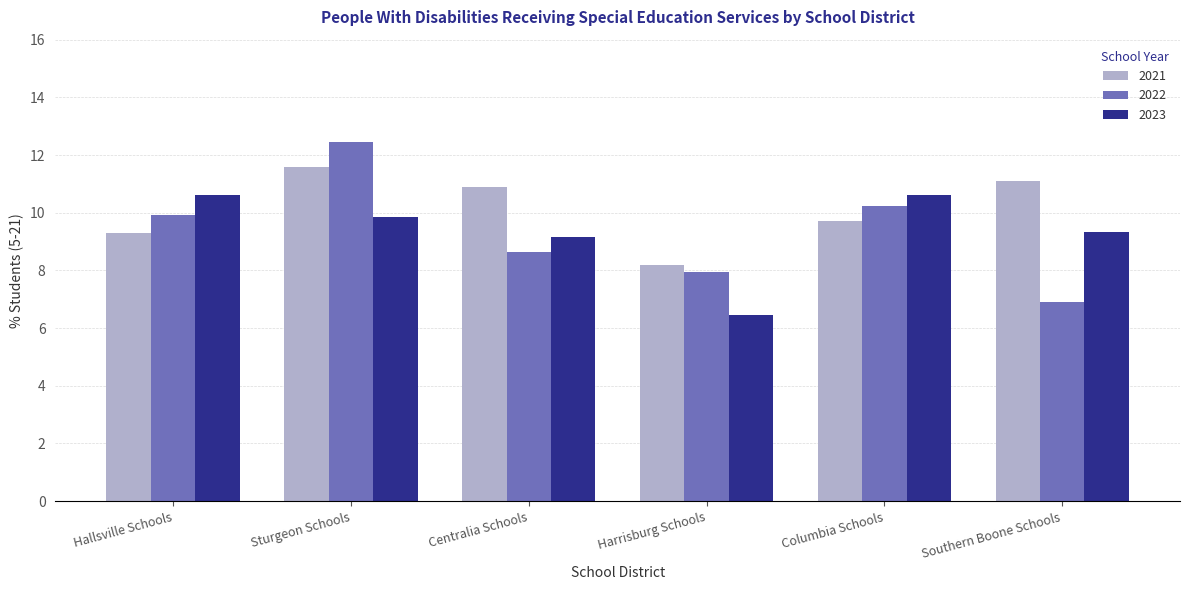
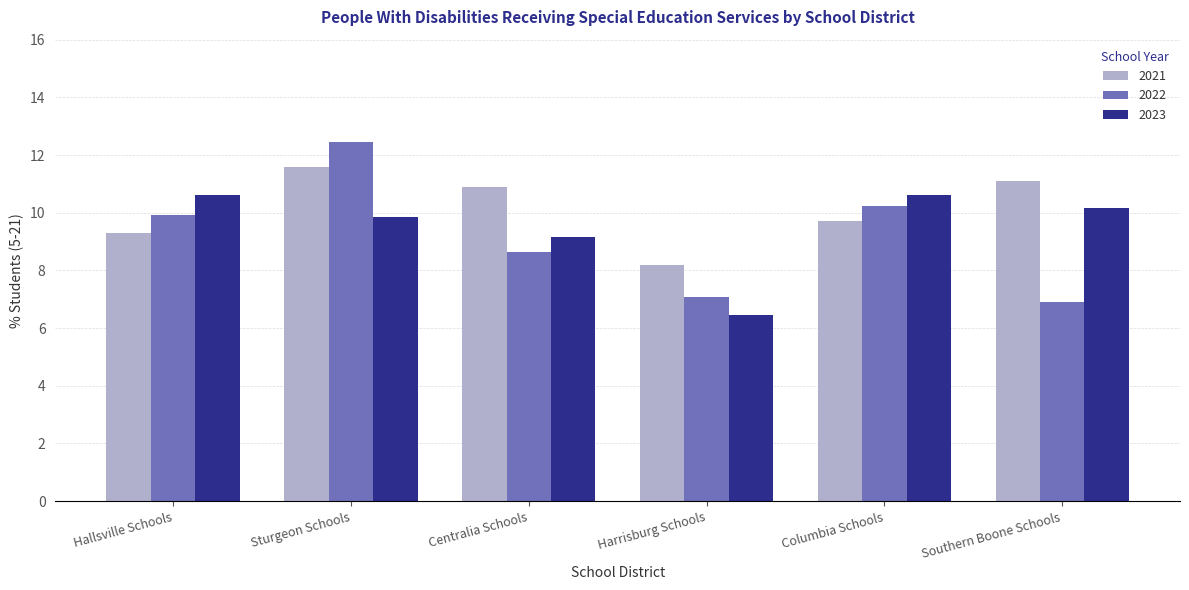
  {
    "2021": {
      "Hallsville Schools": 9.3,
      "Sturgeon Schools": 11.6,
      "Centralia Schools": 10.9,
      "Harrisburg Schools": 8.2,
      "Columbia Schools": 9.7,
      "Southern Boone Schools": 11.1
    },
    "2022": {
      "Hallsville Schools": 9.9,
      "Sturgeon Schools": 12.4,
      "Centralia Schools": 8.7,
-     "Harrisburg Schools": 7.9,
+     "Harrisburg Schools": 7.1,
      "Columbia Schools": 10.3,
      "Southern Boone Schools": 6.9
    },
    "2023": {
      "Hallsville Schools": 10.6,
      "Sturgeon Schools": 9.9,
      "Centralia Schools": 9.2,
      "Harrisburg Schools": 6.5,
      "Columbia Schools": 10.6,
-     "Southern Boone Schools": 9.3
+     "Southern Boone Schools": 10.2
    }
  }
